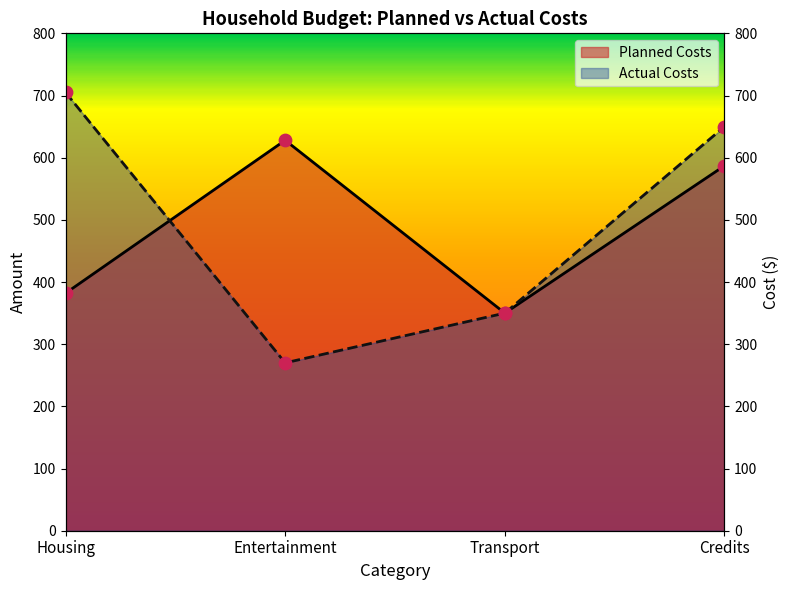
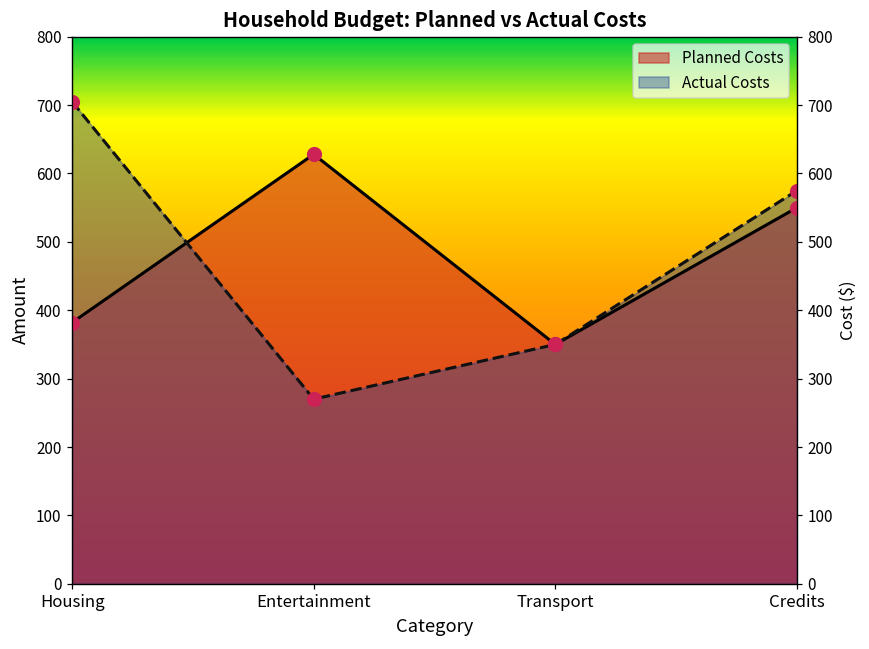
  {
    "Planned Costs": {
      "Housing": 380,
      "Entertainment": 630,
-     "Credits": 590
+     "Credits": 550
    },
    "Actual Costs": {
      "Housing": 710,
      "Entertainment": 270,
-     "Credits": 650
+     "Credits": 580
    }
  }
